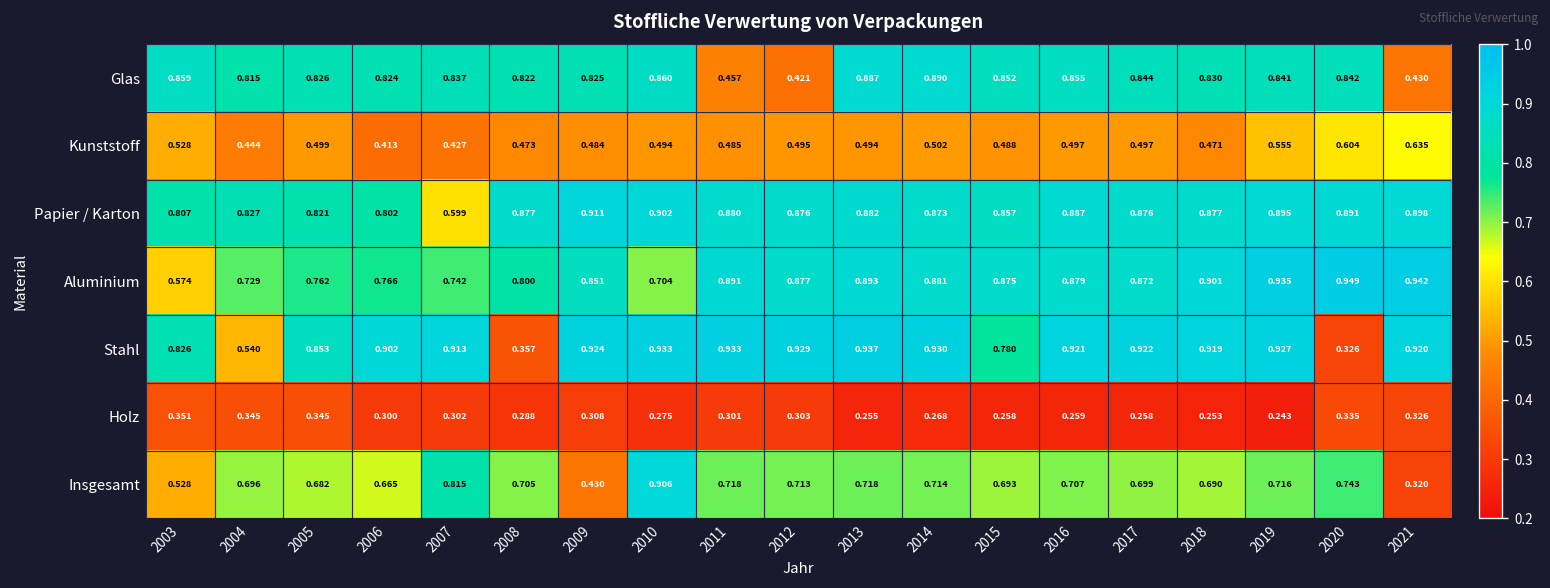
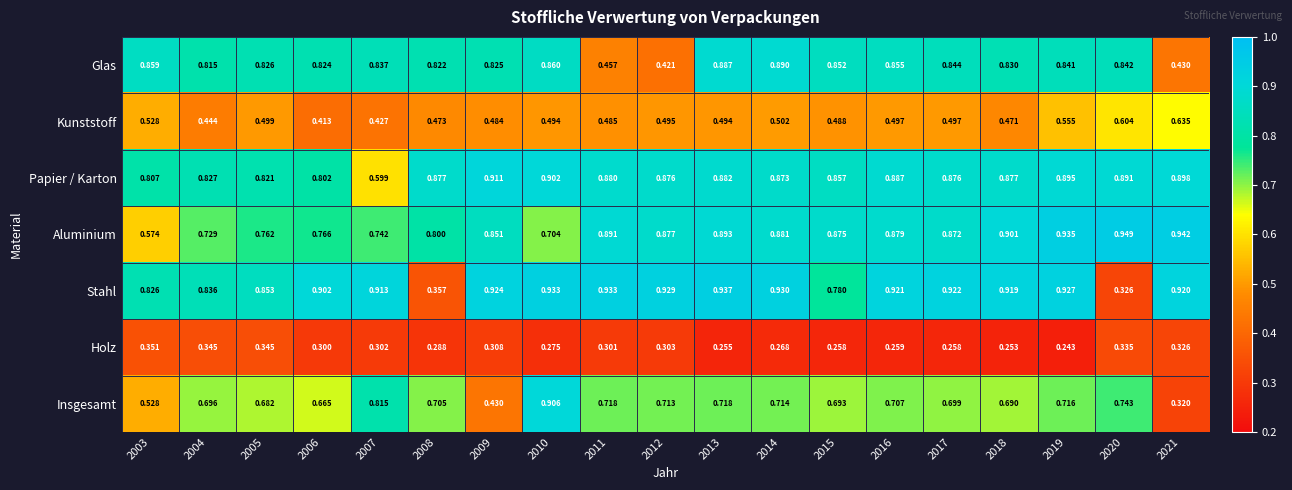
  {
    "Glas": {
      "2003": 0.859,
      "2004": 0.815,
      "2005": 0.826,
      "2006": 0.824,
      "2007": 0.837,
      "2008": 0.822,
      "2009": 0.825,
      "2010": 0.860,
      "2011": 0.457,
      "2012": 0.421,
      "2013": 0.887,
      "2014": 0.890,
      "2015": 0.852,
      "2016": 0.855,
      "2017": 0.844,
      "2018": 0.830,
      "2019": 0.841,
      "2020": 0.842,
      "2021": 0.430
    },
    "Kunststoff": {
      "2003": 0.528,
      "2004": 0.444,
      "2005": 0.499,
      "2006": 0.413,
      "2007": 0.427,
      "2008": 0.473,
      "2009": 0.484,
      "2010": 0.494,
      "2011": 0.485,
      "2012": 0.495,
      "2013": 0.494,
      "2014": 0.502,
      "2015": 0.488,
      "2016": 0.497,
      "2017": 0.497,
      "2018": 0.471,
      "2019": 0.555,
      "2020": 0.604,
      "2021": 0.635
    },
    "Papier / Karton": {
      "2003": 0.807,
      "2004": 0.827,
      "2005": 0.821,
      "2006": 0.802,
      "2007": 0.599,
      "2008": 0.877,
      "2009": 0.911,
      "2010": 0.902,
      "2011": 0.880,
      "2012": 0.876,
      "2013": 0.882,
      "2014": 0.873,
      "2015": 0.857,
      "2016": 0.887,
      "2017": 0.876,
      "2018": 0.877,
      "2019": 0.895,
      "2020": 0.891,
      "2021": 0.898
    },
    "Aluminium": {
      "2003": 0.574,
      "2004": 0.729,
      "2005": 0.762,
      "2006": 0.766,
      "2007": 0.742,
      "2008": 0.800,
      "2009": 0.851,
      "2010": 0.704,
      "2011": 0.891,
      "2012": 0.877,
      "2013": 0.893,
      "2014": 0.881,
      "2015": 0.875,
      "2016": 0.879,
      "2017": 0.872,
      "2018": 0.901,
      "2019": 0.935,
      "2020": 0.949,
      "2021": 0.942
    },
    "Stahl": {
      "2003": 0.826,
-     "2004": 0.540,
+     "2004": 0.836,
      "2005": 0.853,
      "2006": 0.902,
      "2007": 0.913,
      "2008": 0.357,
      "2009": 0.924,
      "2010": 0.933,
      "2011": 0.933,
      "2012": 0.929,
      "2013": 0.937,
      "2014": 0.930,
      "2015": 0.780,
      "2016": 0.921,
      "2017": 0.922,
      "2018": 0.919,
      "2019": 0.927,
      "2020": 0.326,
      "2021": 0.920
    },
    "Holz": {
      "2003": 0.351,
      "2004": 0.345,
      "2005": 0.345,
      "2006": 0.300,
      "2007": 0.302,
      "2008": 0.288,
      "2009": 0.308,
      "2010": 0.275,
      "2011": 0.301,
      "2012": 0.303,
      "2013": 0.255,
      "2014": 0.268,
      "2015": 0.258,
      "2016": 0.259,
      "2017": 0.258,
      "2018": 0.253,
      "2019": 0.243,
      "2020": 0.335,
      "2021": 0.326
    },
    "Insgesamt": {
      "2003": 0.528,
      "2004": 0.696,
      "2005": 0.682,
      "2006": 0.665,
      "2007": 0.815,
      "2008": 0.705,
      "2009": 0.430,
      "2010": 0.906,
      "2011": 0.718,
      "2012": 0.713,
      "2013": 0.718,
      "2014": 0.714,
      "2015": 0.693,
      "2016": 0.707,
      "2017": 0.699,
      "2018": 0.690,
      "2019": 0.716,
      "2020": 0.743,
      "2021": 0.320
    }
  }
